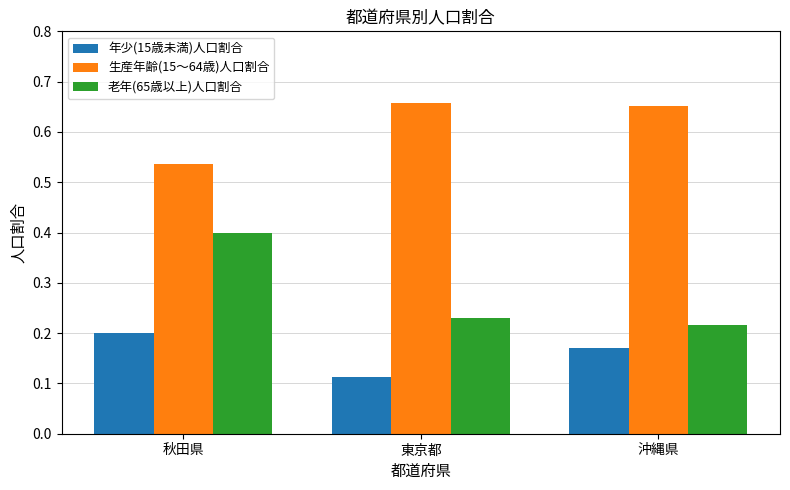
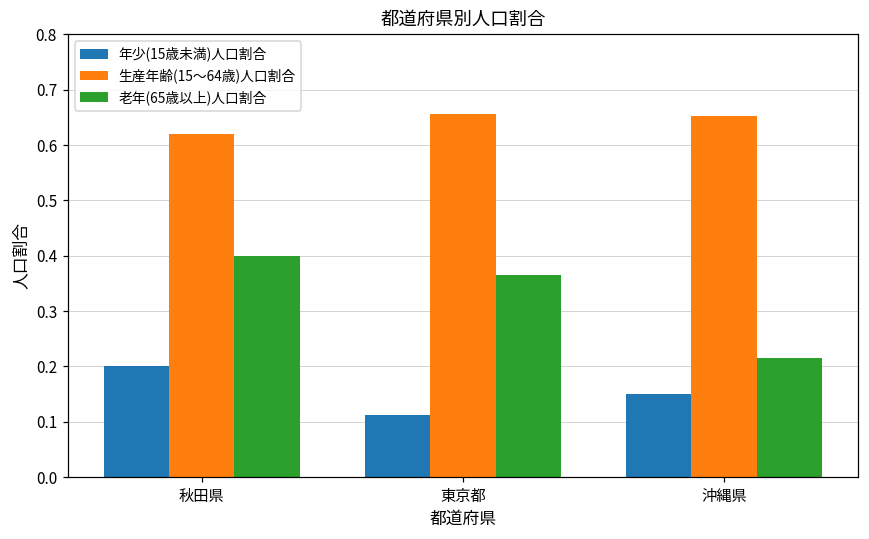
  {
    "年少(15歳未満)人口割合": {
      "秋田県": 0.20,
      "東京都": 0.11,
-     "沖縄県": 0.17
+     "沖縄県": 0.15
    },
    "生産年齢(15～64歳)人口割合": {
-     "秋田県": 0.54,
+     "秋田県": 0.62,
      "東京都": 0.66,
      "沖縄県": 0.65
    },
    "老年(65歳以上)人口割合": {
      "秋田県": 0.40,
-     "東京都": 0.23,
+     "東京都": 0.37,
      "沖縄県": 0.22
    }
  }
